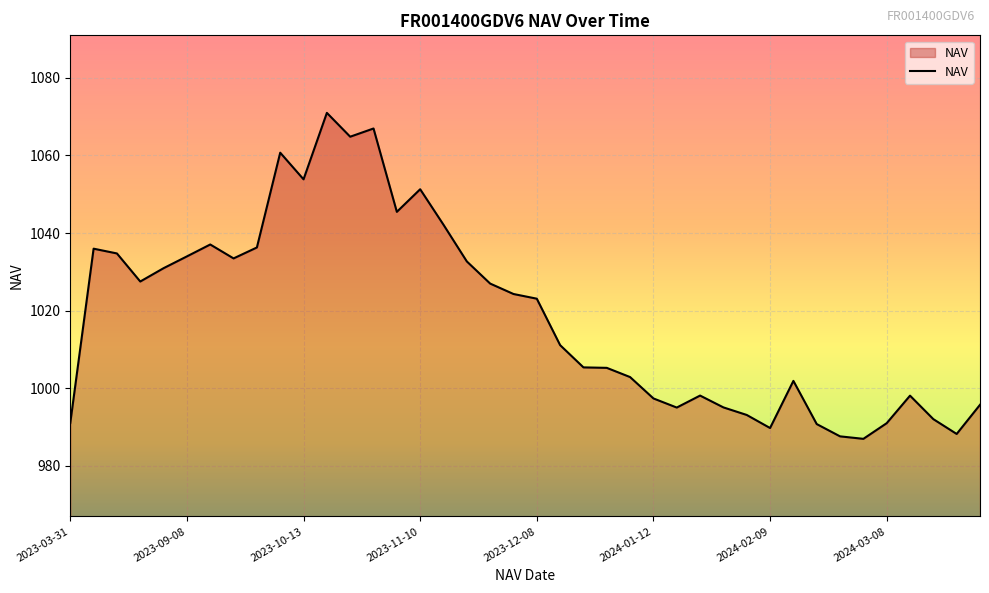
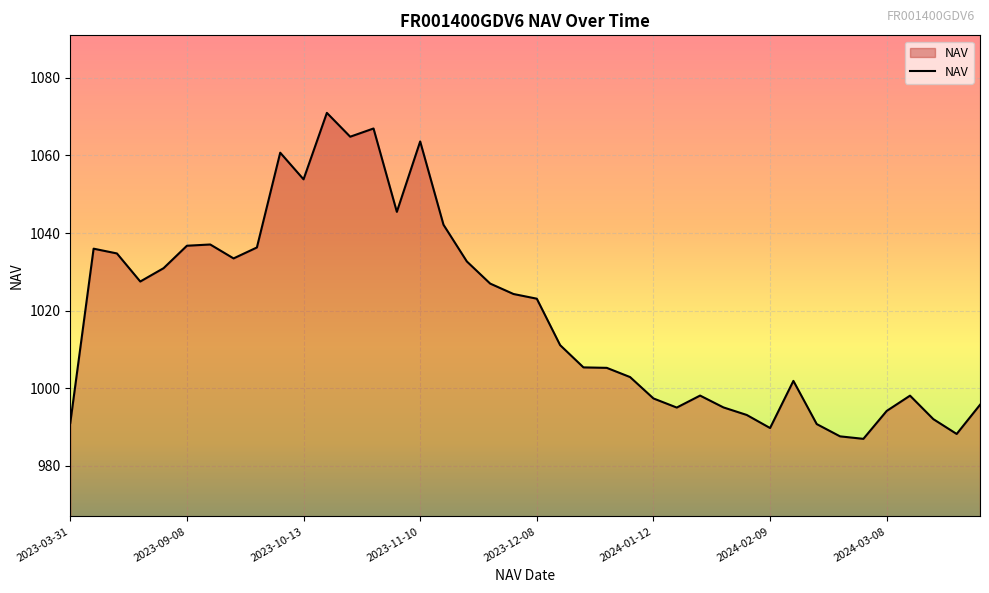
  {
    "2023-03-31": 991,
-   "2023-09-08": 1034,
+   "2023-09-08": 1037,
    "2023-10-13": 1054,
-   "2023-11-10": 1051,
+   "2023-11-10": 1064,
    "2023-12-08": 1023,
    "2024-01-12": 997,
    "2024-02-09": 990,
-   "2024-03-08": 991
+   "2024-03-08": 994
  }
